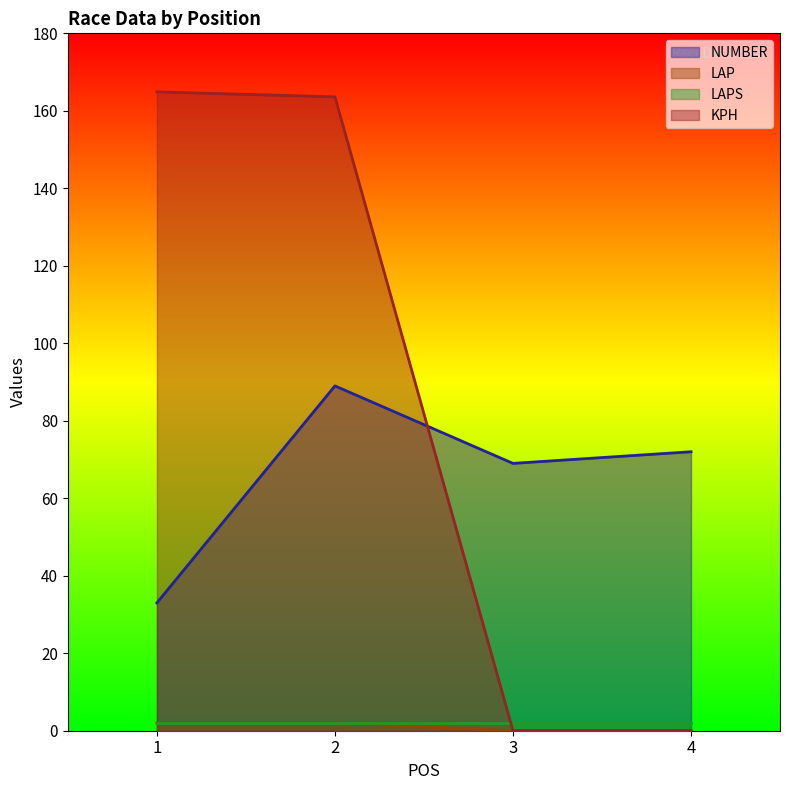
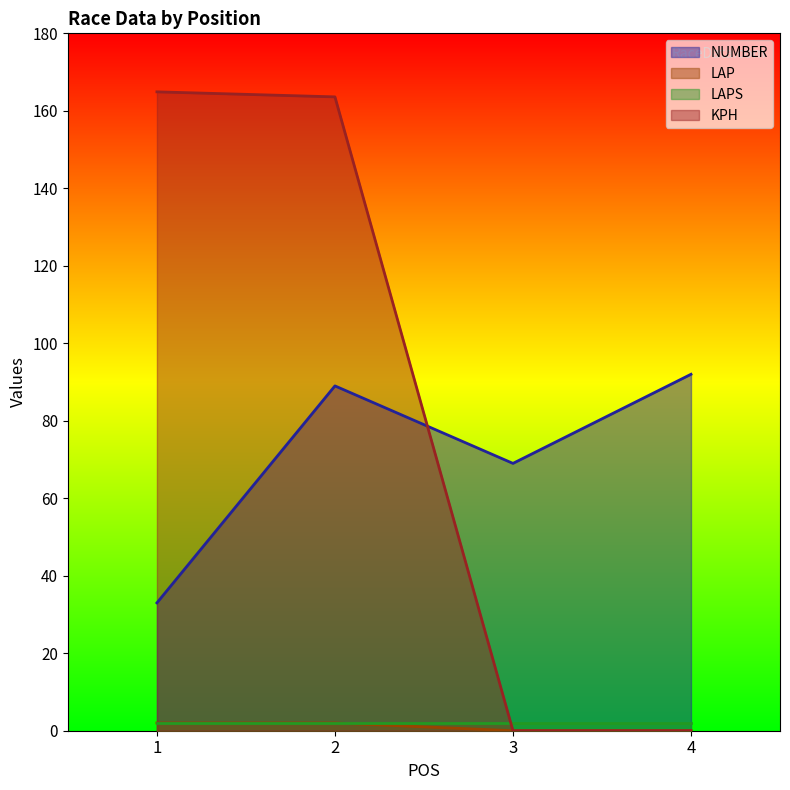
  {
    "NUMBER": {
      "1": 33,
      "2": 89,
      "3": 69,
-     "4": 72
+     "4": 92
    },
    "LAPS": {
      "3": 2,
      "4": 2
    }
  }
